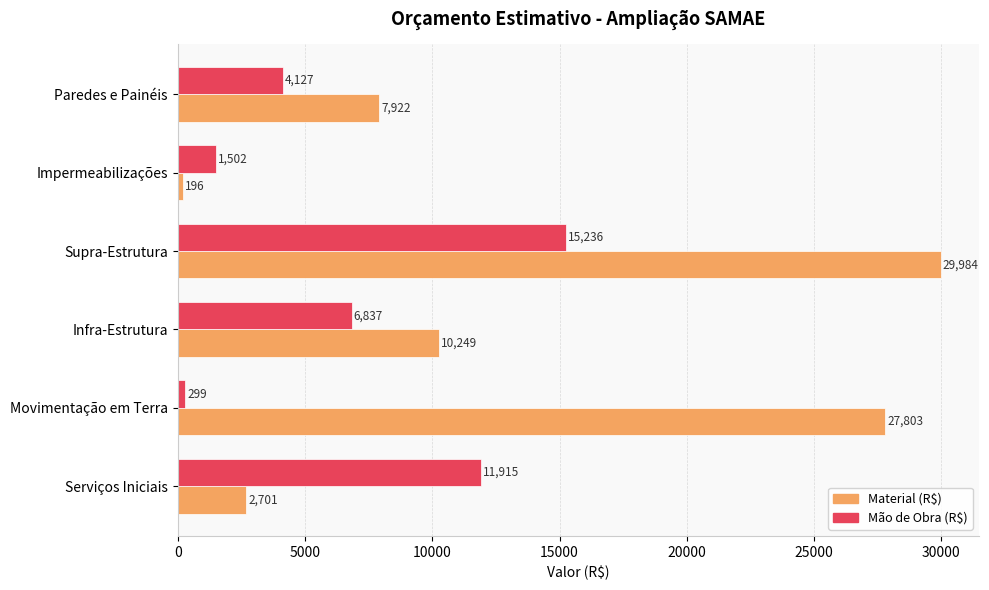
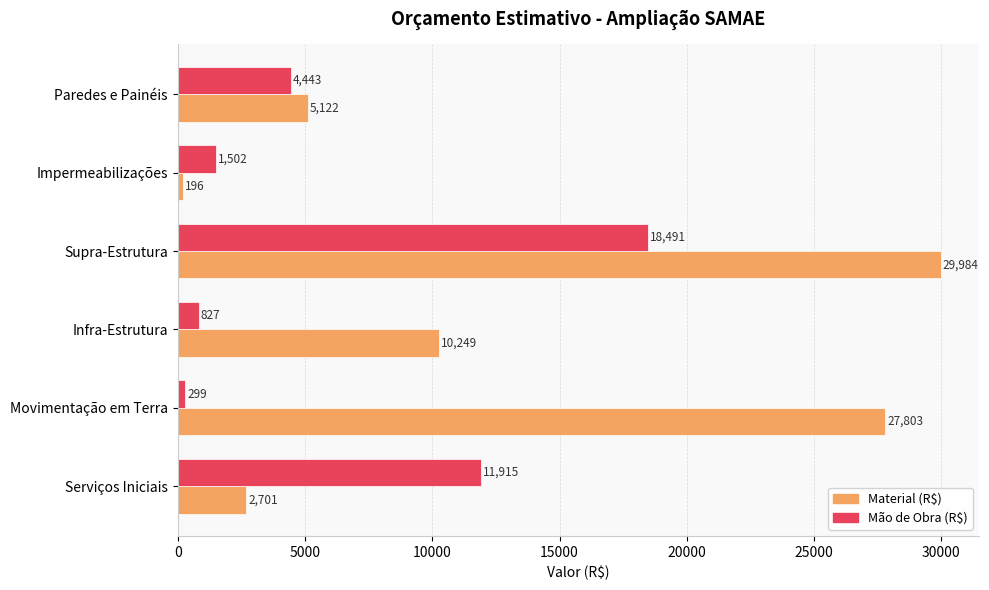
  {
    "Material (R$)": {
-     "Paredes e Painéis": "7,922",
+     "Paredes e Painéis": "5,122",
      "Impermeabilizações": "196",
      "Supra-Estrutura": "29,984",
      "Infra-Estrutura": "10,249",
      "Movimentação em Terra": "27,803",
      "Serviços Iniciais": "2,701"
    },
    "Mão de Obra (R$)": {
-     "Paredes e Painéis": "4,127",
+     "Paredes e Painéis": "4,443",
      "Impermeabilizações": "1,502",
-     "Supra-Estrutura": "15,236",
-     "Infra-Estrutura": "6,837",
+     "Supra-Estrutura": "18,491",
+     "Infra-Estrutura": "827",
      "Movimentação em Terra": "299",
      "Serviços Iniciais": "11,915"
    }
  }
